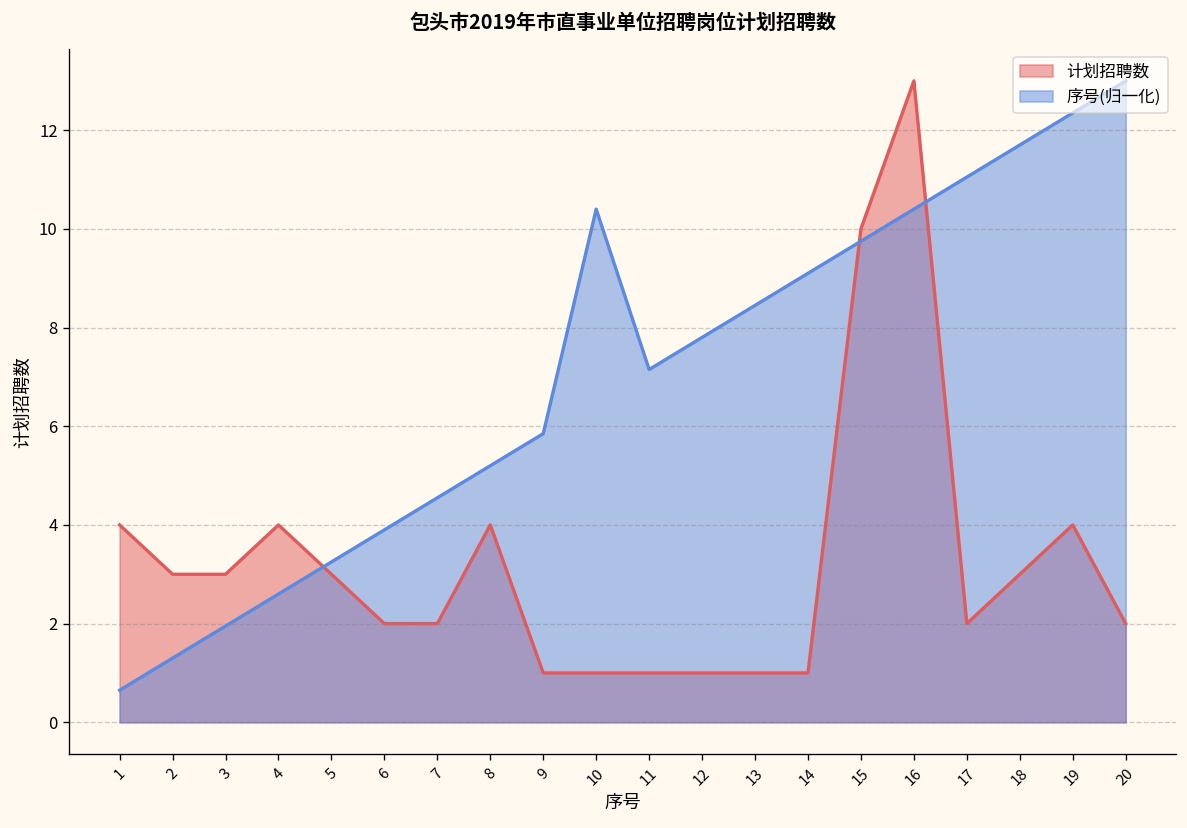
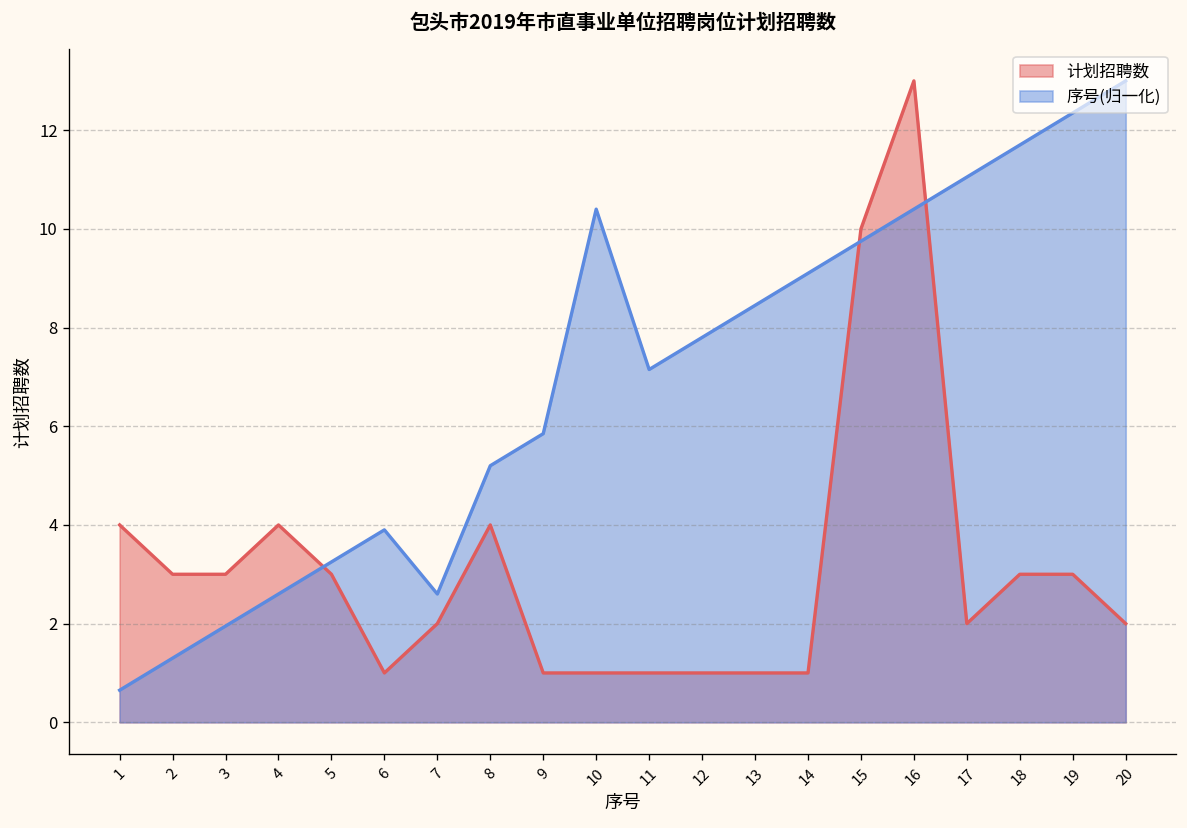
  {
    "计划招聘数": {
      "1": 4,
      "2": 3,
      "3": 3,
      "4": 4,
      "5": 3,
-     "6": 2,
+     "6": 1,
      "7": 2,
      "8": 4,
      "9": 1,
      "10": 1,
      "11": 1,
      "12": 1,
      "13": 1,
      "14": 1,
      "15": 10,
      "16": 13,
      "17": 2,
      "18": 3,
-     "19": 4,
+     "19": 3,
      "20": 2
    },
    "序号(归一化)": {
      "1": 0.7,
      "2": 1.3,
      "3": 2.0,
      "4": 2.6,
      "5": 3.3,
      "6": 3.9,
-     "7": 4.6,
+     "7": 2.6,
      "8": 5.2,
      "9": 5.9,
      "10": 10.4,
      "11": 7.2,
      "12": 7.8,
      "13": 8.5,
      "14": 9.1,
      "15": 9.8,
      "16": 10.4,
      "17": 11.0,
      "18": 11.7
    }
  }
